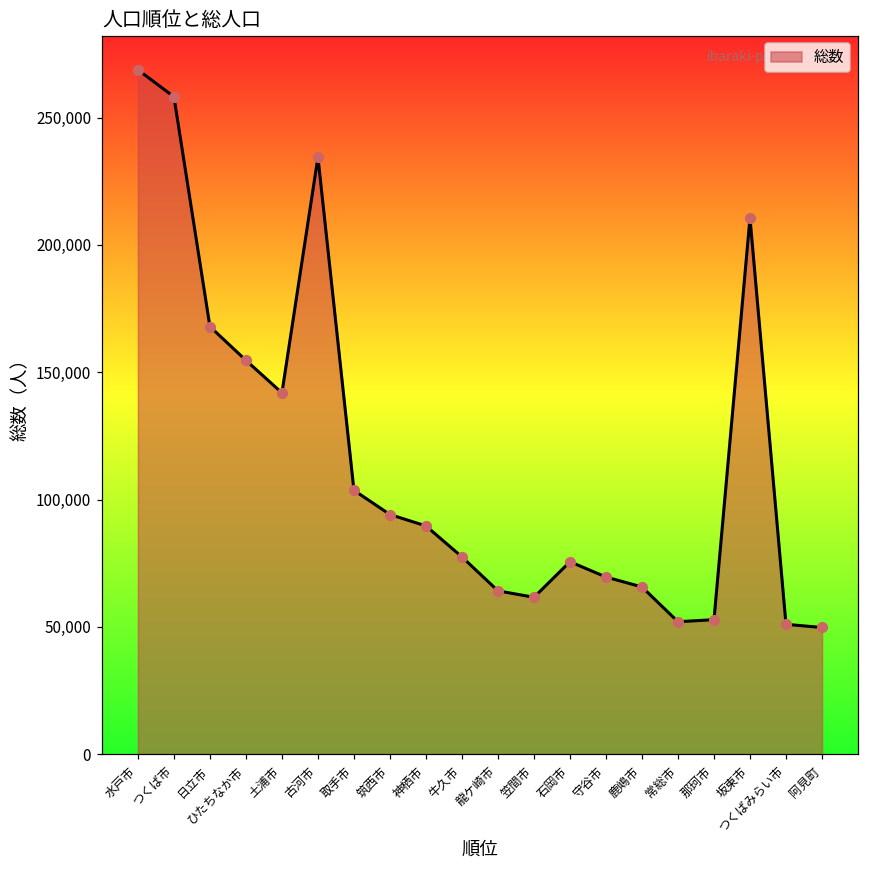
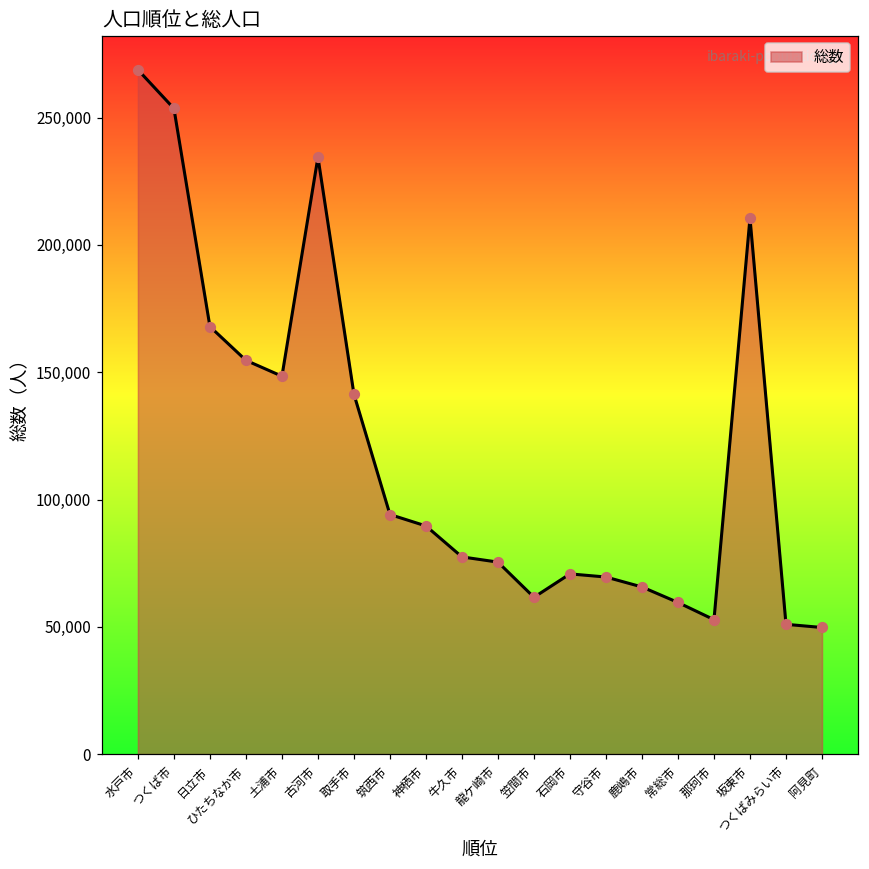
  {
    "水戸市": "269,000",
-   "つくば市": "258,000",
+   "つくば市": "254,000",
    "日立市": "168,000",
    "ひたちなか市": "155,000",
-   "土浦市": "142,000",
+   "土浦市": "148,000",
    "古河市": "234,000",
-   "取手市": "104,000",
+   "取手市": "141,000",
    "筑西市": "94,000",
    "神栖市": "90,000",
    "牛久市": "77,000",
-   "龍ケ崎市": "64,000",
+   "龍ケ崎市": "75,000",
    "笠間市": "62,000",
-   "石岡市": "76,000",
+   "石岡市": "71,000",
    "守谷市": "70,000",
    "鹿嶋市": "66,000",
-   "常総市": "52,000",
+   "常総市": "60,000",
    "那珂市": "53,000",
    "坂東市": "211,000",
    "つくばみらい市": "51,000",
    "阿見町": "50,000"
  }
